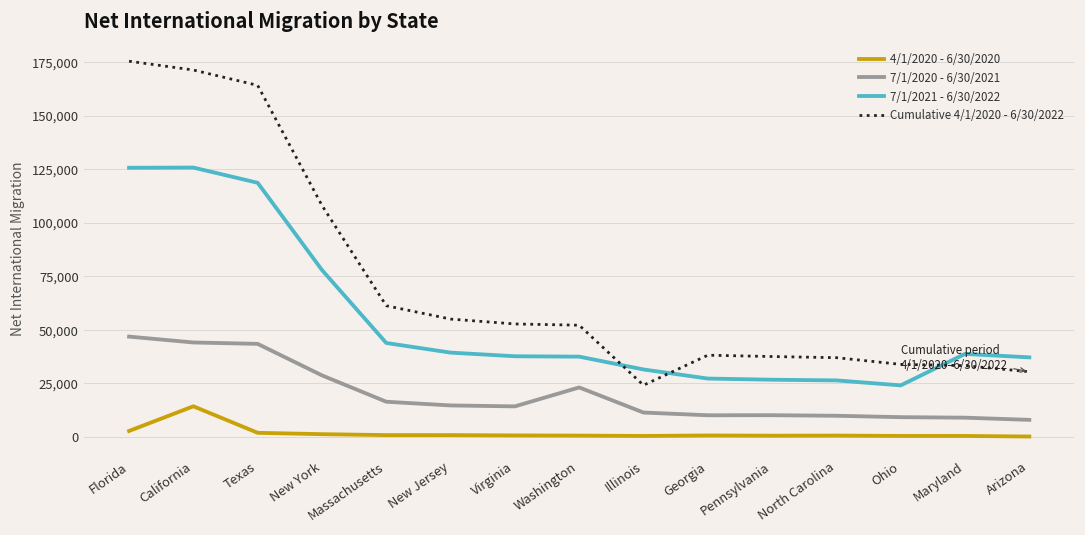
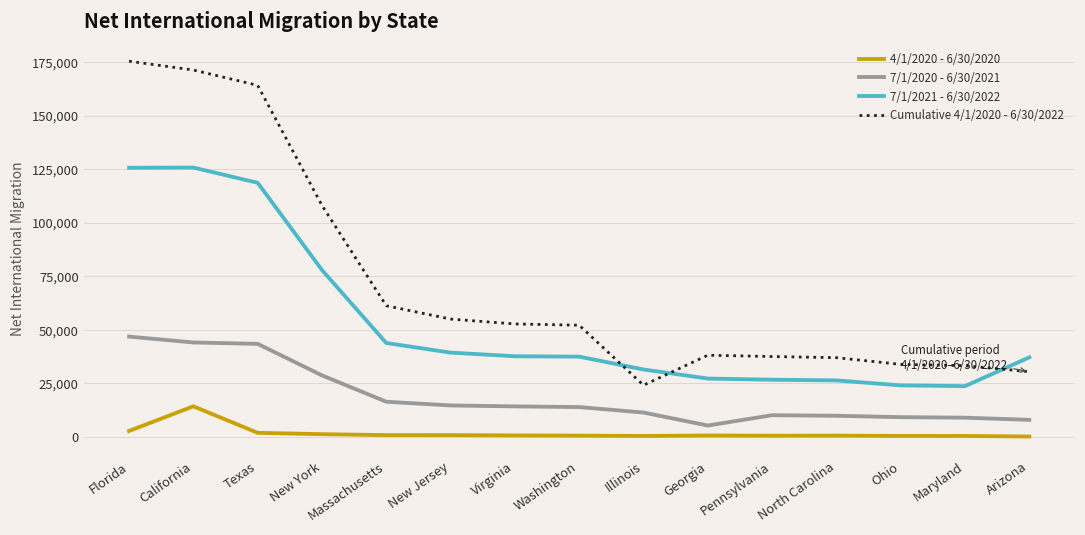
  {
    "4/1/2020 - 6/30/2020": {
      "Florida": "3,000",
      "California": "14,000",
      "Texas": "2,000",
      "New York": "1,000",
      "Massachusetts": "1,000",
      "New Jersey": "1,000",
      "Virginia": "1,000",
      "Washington": "1,000",
      "Illinois": "1,000",
      "Georgia": "1,000",
      "Pennsylvania": "1,000",
      "North Carolina": "1,000",
      "Ohio": "1,000",
      "Maryland": "1,000",
      "Arizona": "0"
    },
    "7/1/2020 - 6/30/2021": {
      "Florida": "47,000",
      "California": "44,000",
      "Texas": "43,000",
      "New York": "29,000",
      "Massachusetts": "16,000",
      "New Jersey": "15,000",
      "Virginia": "14,000",
-     "Washington": "23,000",
+     "Washington": "14,000",
      "Illinois": "11,000",
-     "Georgia": "10,000",
+     "Georgia": "5,000",
      "Pennsylvania": "10,000",
      "North Carolina": "10,000",
      "Ohio": "9,000",
      "Maryland": "9,000",
      "Arizona": "8,000"
    },
    "7/1/2021 - 6/30/2022": {
      "Florida": "126,000",
      "California": "126,000",
      "Texas": "119,000",
      "New York": "78,000",
      "Massachusetts": "44,000",
      "New Jersey": "39,000",
      "Virginia": "38,000",
      "Washington": "38,000",
      "Illinois": "32,000",
      "Georgia": "27,000",
      "Pennsylvania": "27,000",
      "North Carolina": "26,000",
      "Ohio": "24,000",
-     "Maryland": "39,000",
+     "Maryland": "24,000",
      "Arizona": "37,000"
    },
    "Cumulative 4/1/2020 - 6/30/2022": {
      "Florida": "175,000",
      "California": "171,000",
      "Texas": "164,000",
      "New York": "108,000",
      "Massachusetts": "61,000",
      "New Jersey": "55,000",
      "Virginia": "53,000",
      "Washington": "52,000",
      "Illinois": "24,000",
      "Georgia": "38,000",
      "Pennsylvania": "38,000",
      "North Carolina": "37,000",
      "Arizona": "30,000"
    }
  }
